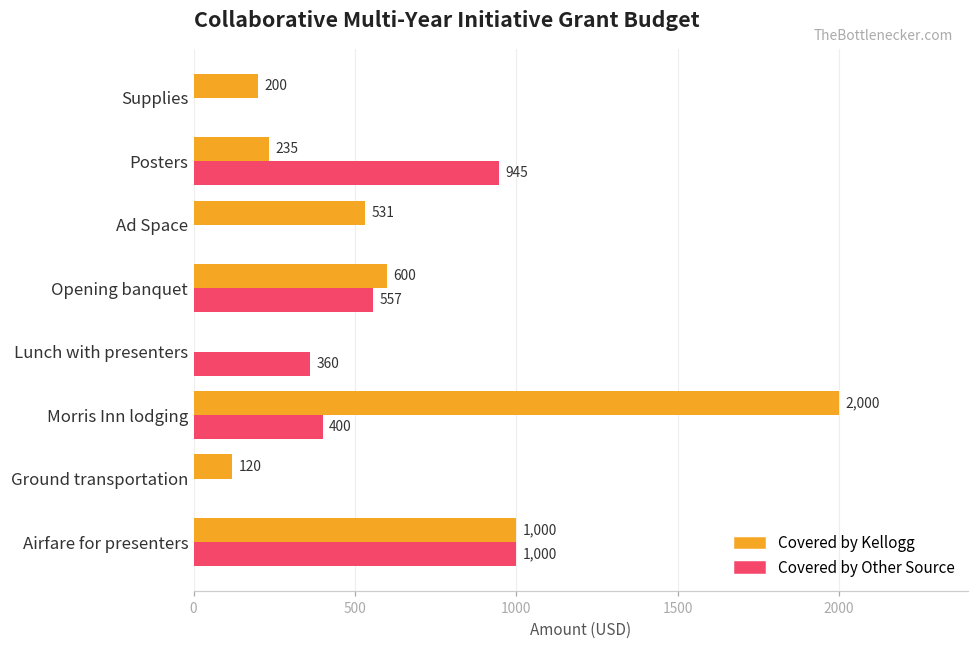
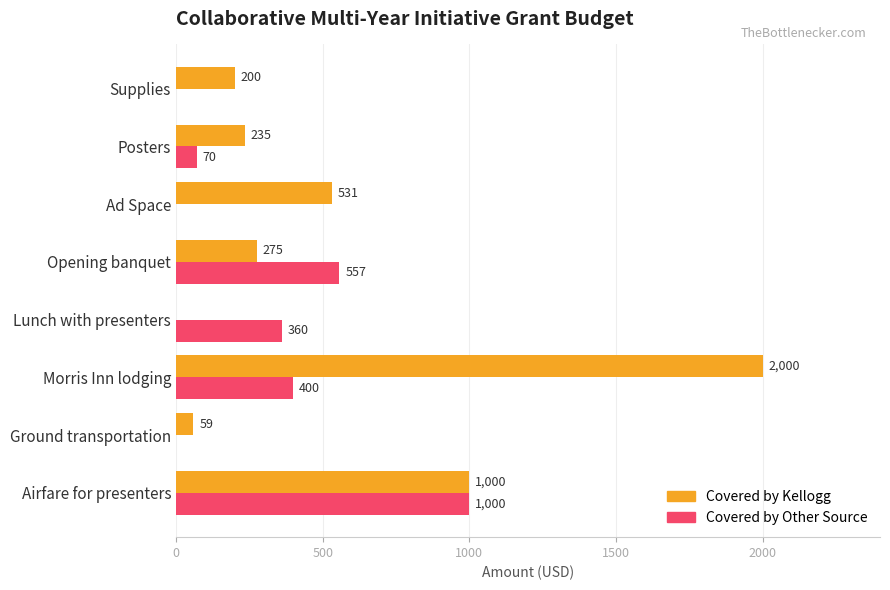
  {
    "Covered by Kellogg": {
      "Supplies": "200",
      "Posters": "235",
      "Ad Space": "531",
-     "Opening banquet": "600",
+     "Opening banquet": "275",
      "Morris Inn lodging": "2,000",
-     "Ground transportation": "120",
+     "Ground transportation": "59",
      "Airfare for presenters": "1,000"
    },
    "Covered by Other Source": {
-     "Posters": "945",
+     "Posters": "70",
      "Opening banquet": "557",
      "Lunch with presenters": "360",
      "Morris Inn lodging": "400",
      "Airfare for presenters": "1,000"
    }
  }
